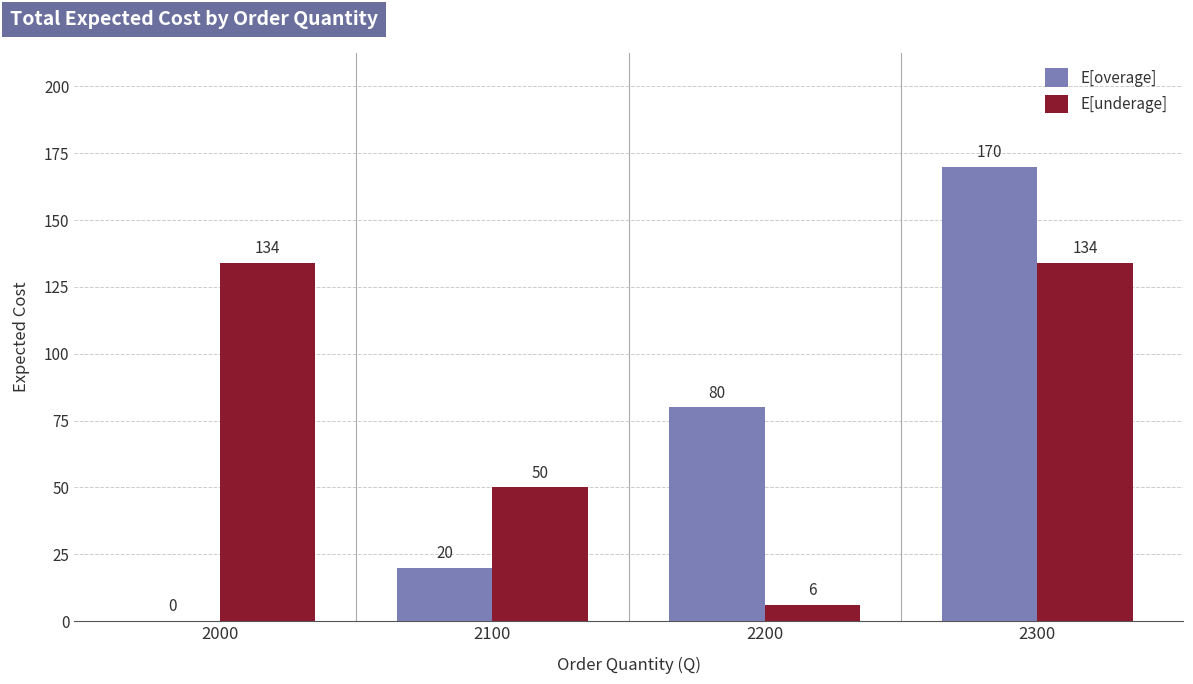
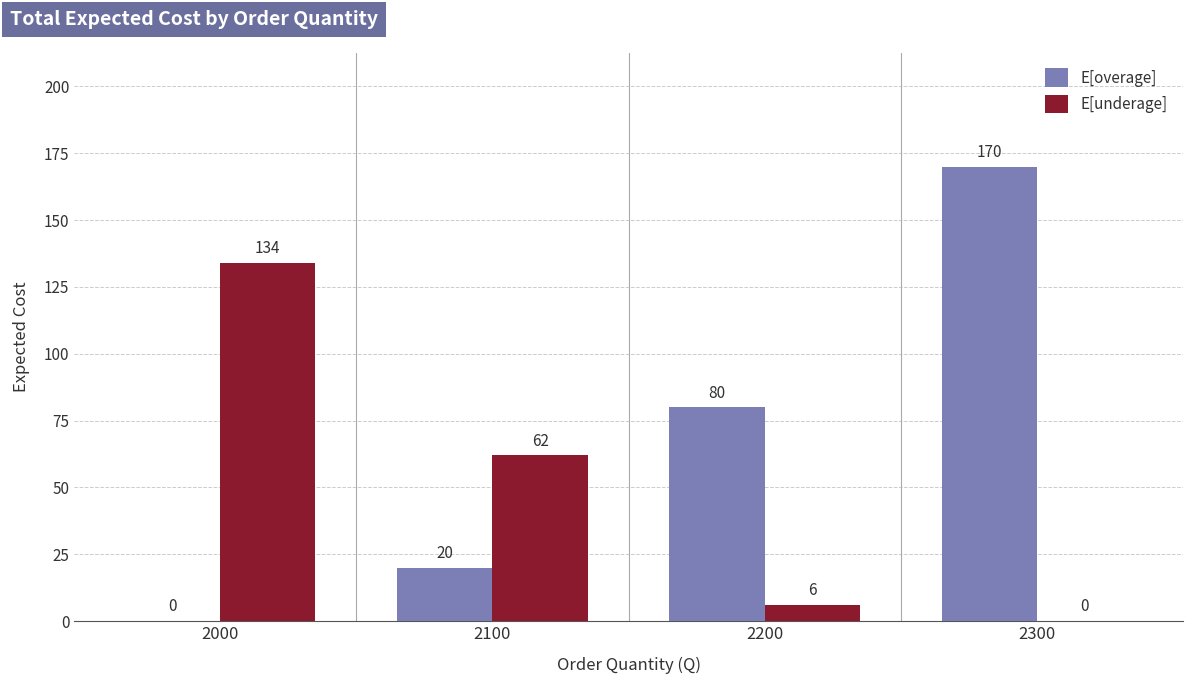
  {
    "E[overage]": {
      "2000": 0,
      "2100": 20,
      "2200": 80,
      "2300": 170
    },
    "E[underage]": {
      "2000": 134,
-     "2100": 50,
+     "2100": 62,
      "2200": 6,
-     "2300": 134
+     "2300": 0
    }
  }
